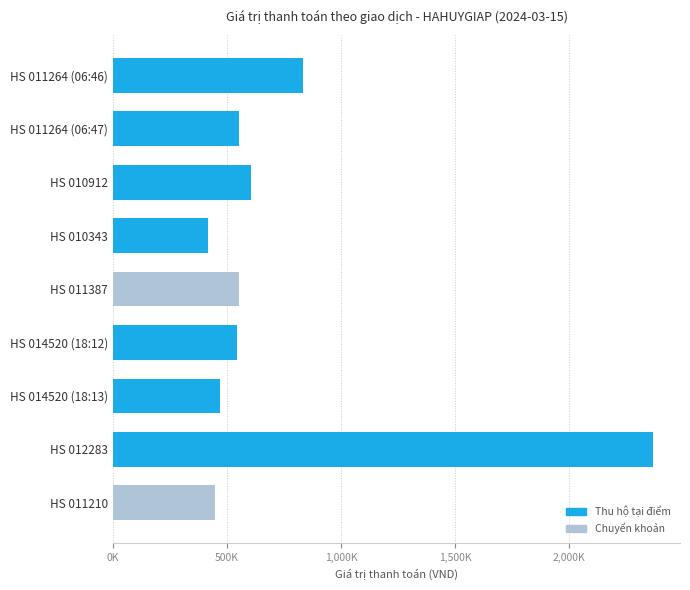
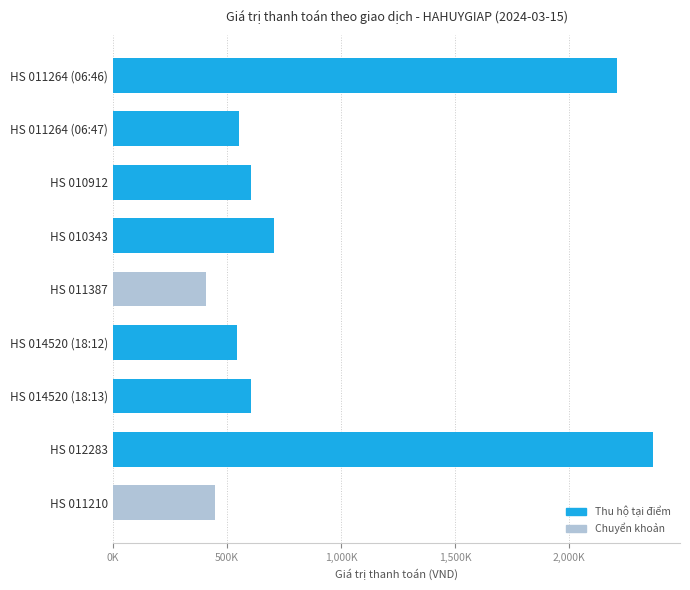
  {
    "Thu hộ tại điểm": {
-     "HS 011264 (06:46)": "830,000",
+     "HS 011264 (06:46)": "2,210,000",
      "HS 011264 (06:47)": "550,000",
      "HS 010912": "600,000",
-     "HS 010343": "420,000",
+     "HS 010343": "710,000",
      "HS 014520 (18:12)": "540,000",
-     "HS 014520 (18:13)": "470,000",
+     "HS 014520 (18:13)": "600,000",
      "HS 012283": "2,370,000"
    },
    "Chuyển khoản": {
-     "HS 011387": "550,000",
+     "HS 011387": "400,000",
      "HS 011210": "450,000"
    }
  }
